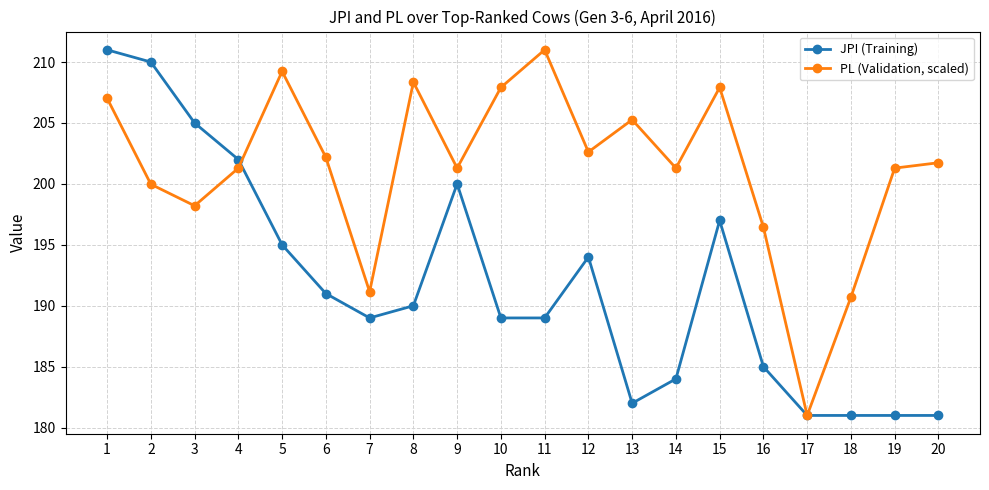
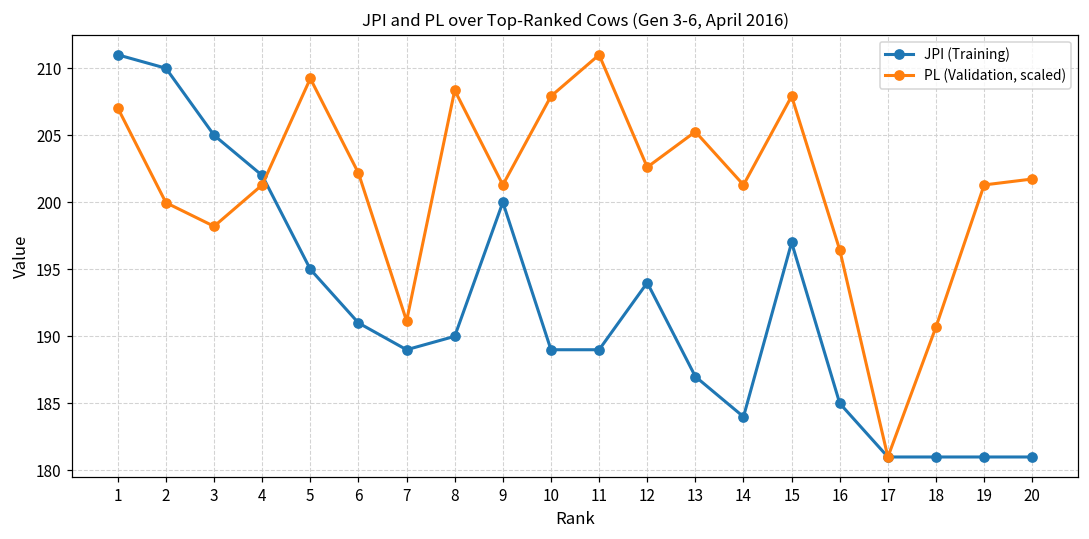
  {
    "JPI (Training)": {
      "1": 211,
      "2": 210,
      "3": 205,
      "4": 202,
      "5": 195,
      "6": 191,
      "7": 189,
      "8": 190,
      "9": 200,
      "10": 189,
      "11": 189,
      "12": 194,
-     "13": 182,
+     "13": 187,
      "14": 184,
      "15": 197,
      "16": 185,
      "18": 181,
      "19": 181,
      "20": 181
    },
    "PL (Validation, scaled)": {
      "1": 207,
      "2": 200,
      "3": 198.2,
      "4": 201.3,
      "5": 209.2,
      "6": 202,
      "7": 191,
      "8": 208.4,
      "9": 201.3,
      "10": 208,
      "11": 211,
      "12": 202.6,
      "13": 205.3,
      "14": 201.3,
      "15": 208,
      "16": 196.4,
      "18": 190.7,
      "19": 201.3,
      "20": 201.7
    }
  }
